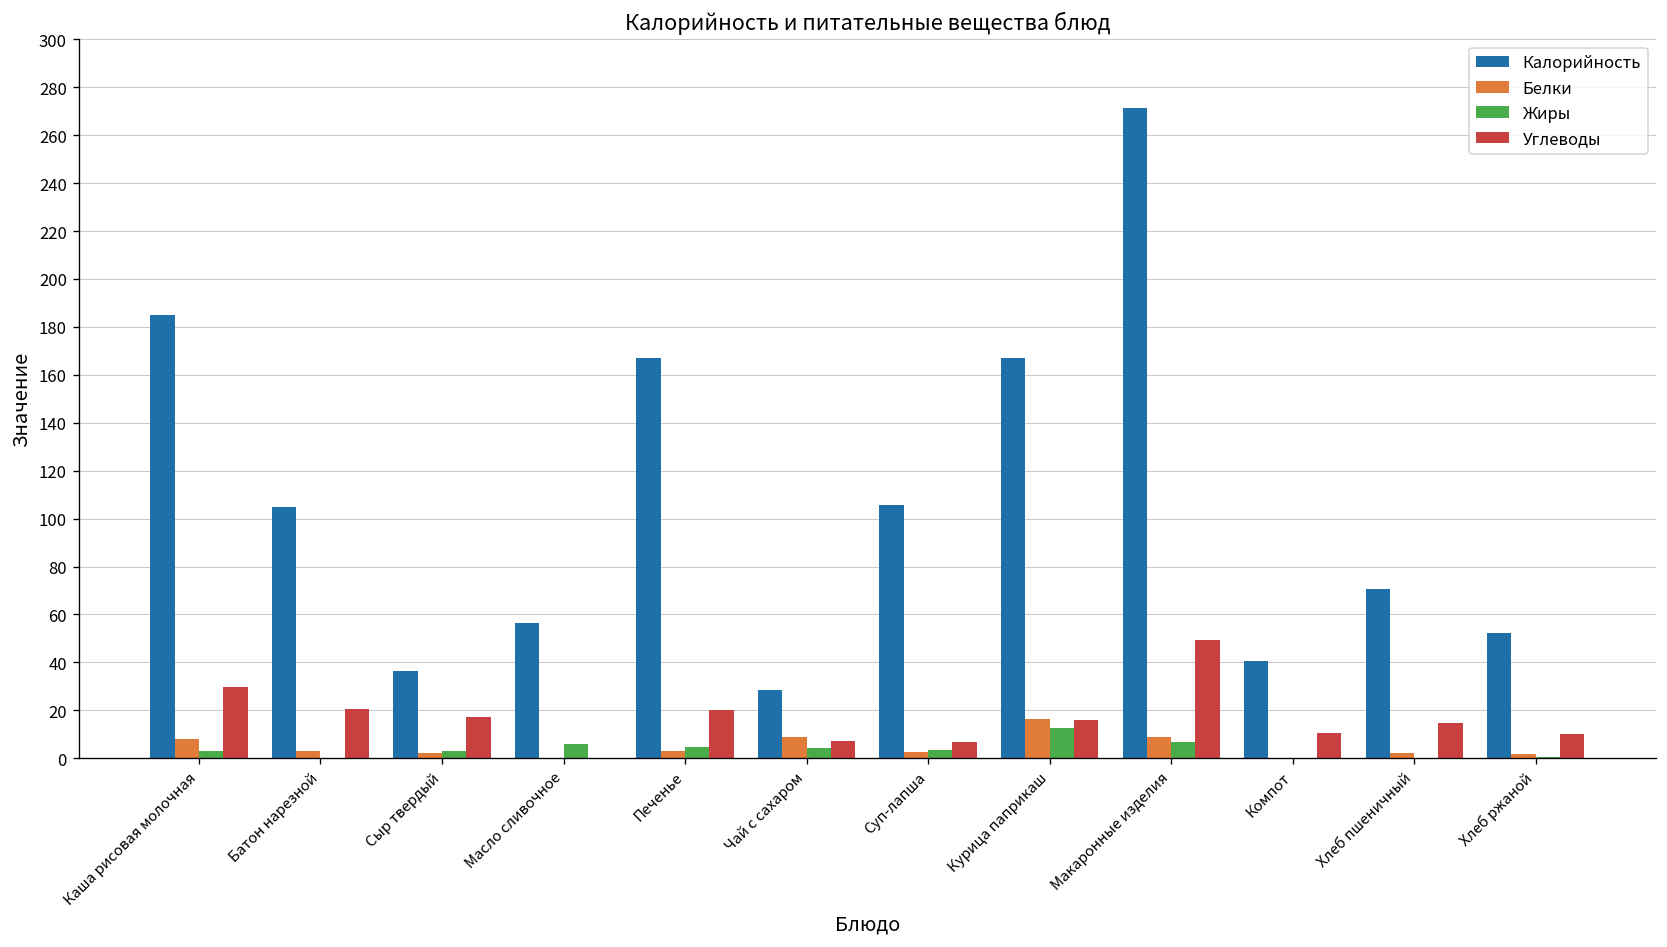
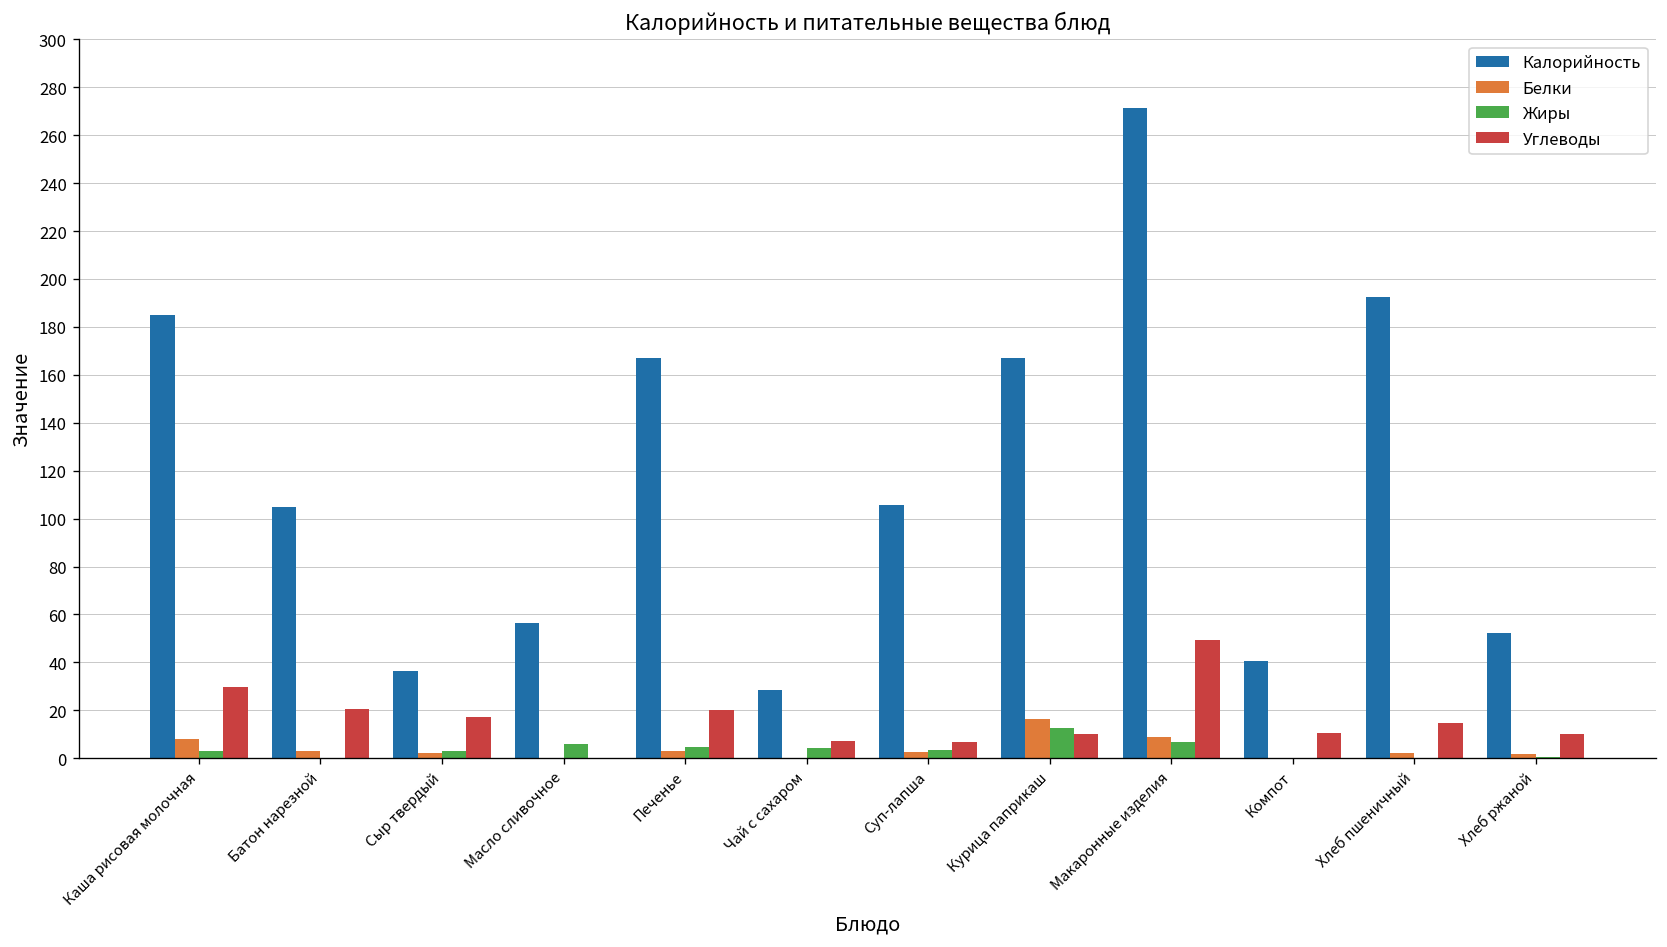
  {
    "Калорийность": {
      "Каша рисовая молочная": 185,
      "Батон нарезной": 105,
      "Сыр твердый": 36,
      "Масло сливочное": 57,
      "Печенье": 167,
      "Чай с сахаром": 28,
      "Суп-лапша": 106,
      "Курица паприкаш": 167,
      "Макаронные изделия": 271,
      "Компот": 40,
-     "Хлеб пшеничный": 71,
+     "Хлеб пшеничный": 193,
      "Хлеб ржаной": 52
    },
    "Белки": {
      "Каша рисовая молочная": 8,
      "Батон нарезной": 3,
      "Сыр твердый": 2,
      "Печенье": 3,
-     "Чай с сахаром": 9,
+     "Чай с сахаром": 0,
      "Суп-лапша": 3,
      "Курица паприкаш": 16,
      "Макаронные изделия": 9,
      "Хлеб пшеничный": 2,
      "Хлеб ржаной": 2
    },
    "Жиры": {
      "Каша рисовая молочная": 3,
      "Сыр твердый": 3,
      "Масло сливочное": 6,
      "Печенье": 5,
      "Чай с сахаром": 4,
      "Суп-лапша": 3,
      "Курица паприкаш": 13,
      "Макаронные изделия": 7,
      "Компот": 0
    },
    "Углеводы": {
      "Каша рисовая молочная": 30,
      "Батон нарезной": 21,
      "Сыр твердый": 17,
      "Печенье": 20,
      "Чай с сахаром": 7,
      "Суп-лапша": 7,
-     "Курица паприкаш": 16,
+     "Курица паприкаш": 10,
      "Макаронные изделия": 50,
      "Компот": 11,
      "Хлеб пшеничный": 15,
      "Хлеб ржаной": 10
    }
  }
